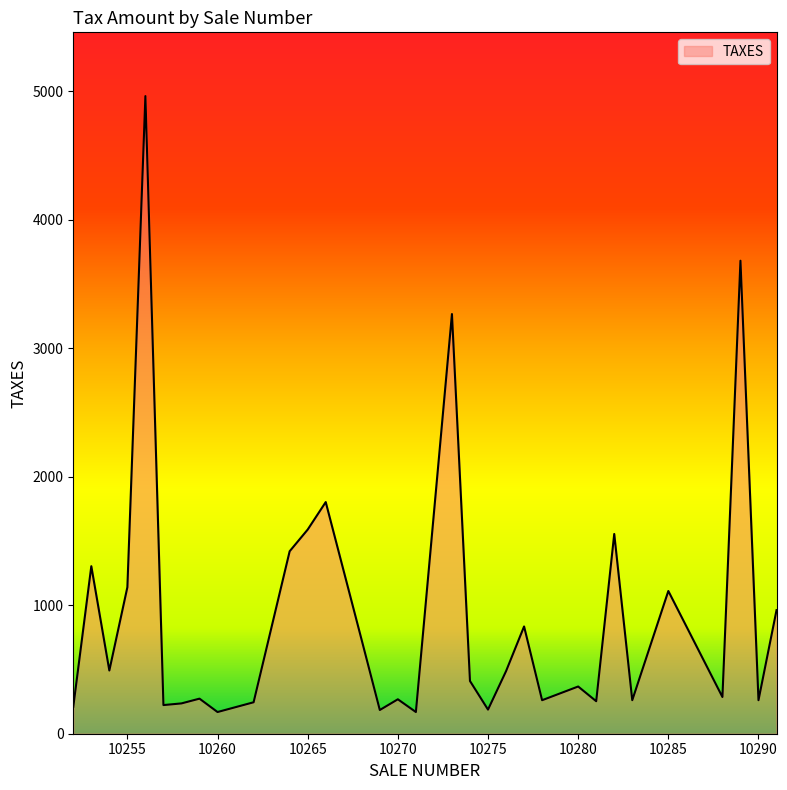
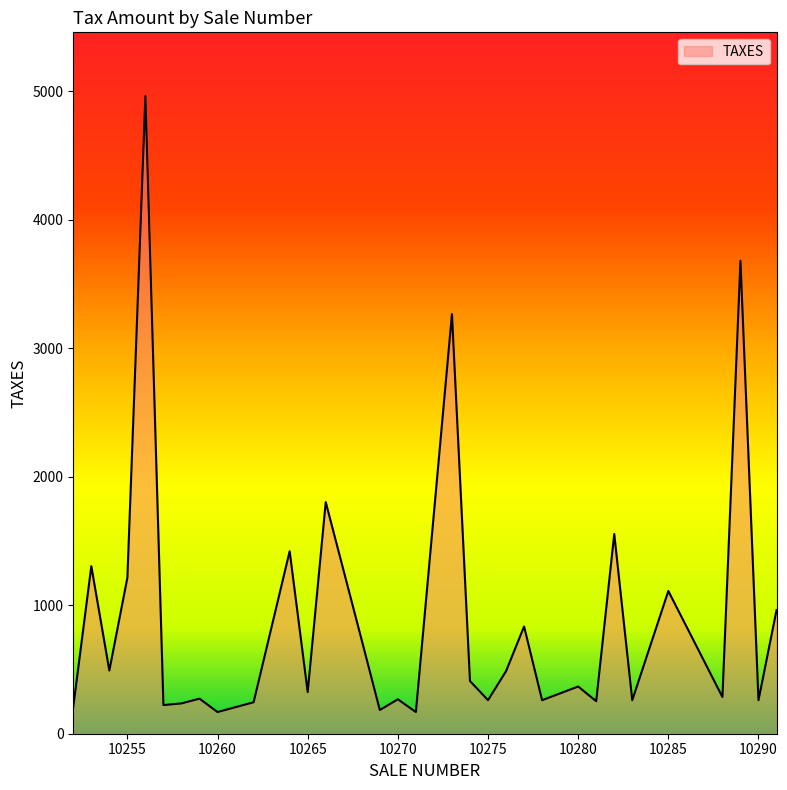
  {
-   "10255": 1140,
+   "10255": 1210,
    "10260": 170,
-   "10265": 1590,
+   "10265": 320,
    "10270": 270,
-   "10275": 190,
+   "10275": 260,
    "10280": 370,
    "10285": 1110,
    "10290": 260
  }
